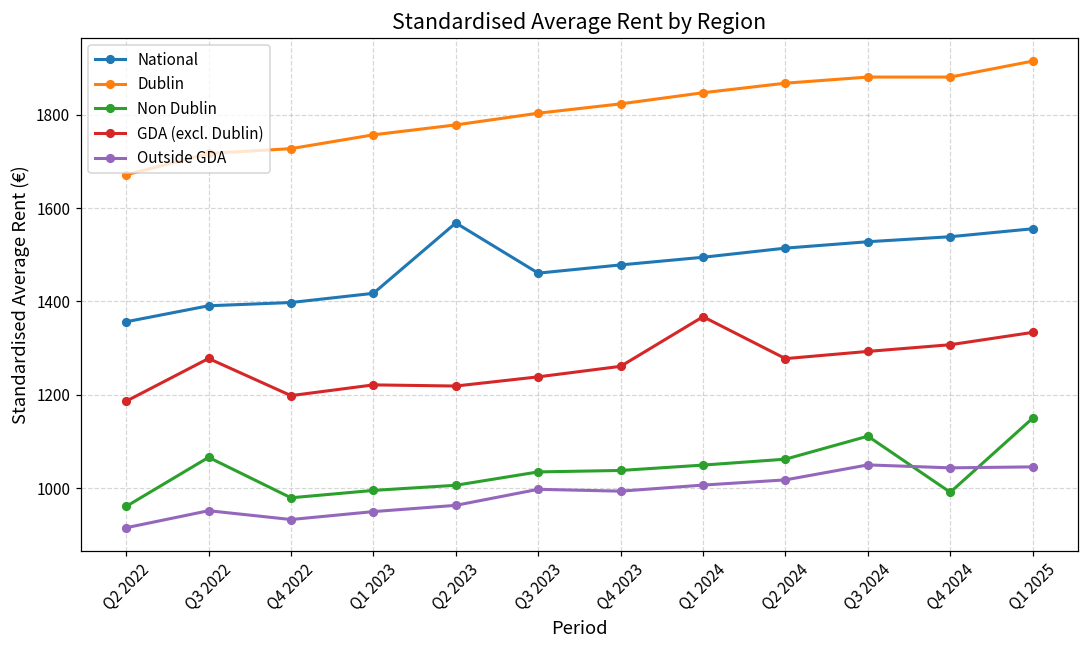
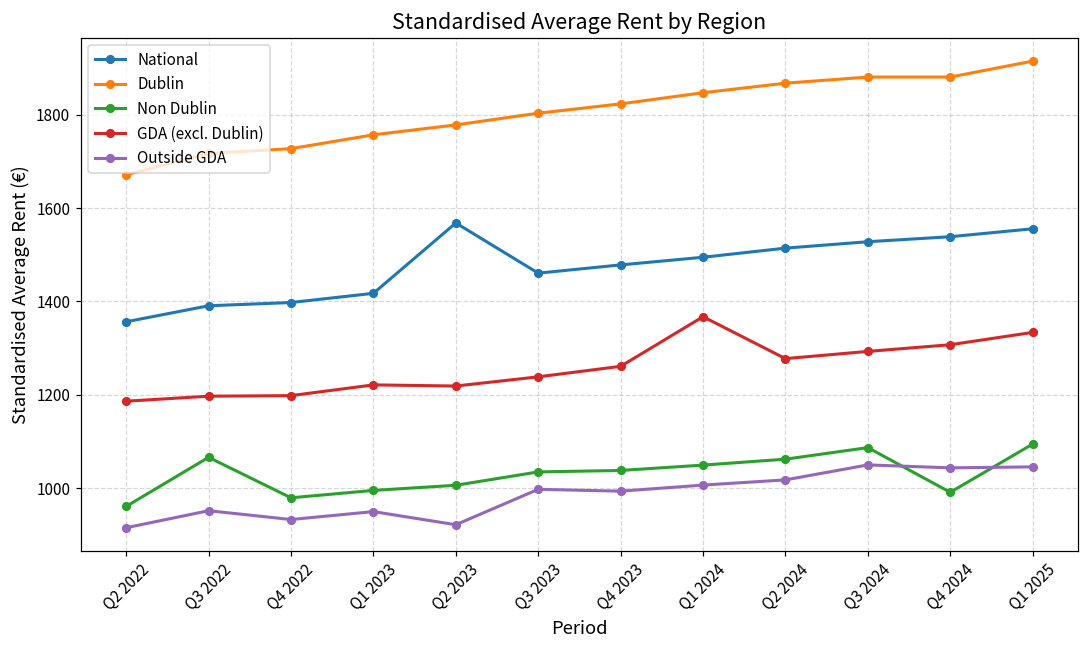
  {
    "National": {
      "Q2 2022": 1360,
      "Q3 2022": 1390,
      "Q4 2022": 1400,
      "Q1 2023": 1420,
      "Q2 2023": 1570,
      "Q3 2023": 1460,
      "Q4 2023": 1480,
      "Q1 2024": 1490,
      "Q2 2024": 1510,
      "Q3 2024": 1530,
      "Q4 2024": 1540,
      "Q1 2025": 1560
    },
    "Dublin": {
      "Q2 2022": 1670,
      "Q4 2022": 1730,
      "Q1 2023": 1760,
      "Q2 2023": 1780,
      "Q3 2023": 1800,
      "Q4 2023": 1820,
      "Q1 2024": 1850,
      "Q2 2024": 1870,
      "Q3 2024": 1880,
      "Q4 2024": 1880,
      "Q1 2025": 1910
    },
    "Non Dublin": {
      "Q2 2022": 960,
      "Q3 2022": 1070,
      "Q4 2022": 980,
      "Q1 2023": 1000,
      "Q2 2023": 1010,
      "Q3 2023": 1040,
      "Q4 2023": 1040,
      "Q1 2024": 1050,
      "Q2 2024": 1060,
-     "Q3 2024": 1110,
+     "Q3 2024": 1090,
      "Q4 2024": 990,
-     "Q1 2025": 1150
+     "Q1 2025": 1090
    },
    "GDA (excl. Dublin)": {
      "Q2 2022": 1190,
-     "Q3 2022": 1280,
+     "Q3 2022": 1200,
      "Q4 2022": 1200,
      "Q1 2023": 1220,
      "Q2 2023": 1220,
      "Q3 2023": 1240,
      "Q4 2023": 1260,
      "Q1 2024": 1370,
      "Q2 2024": 1280,
      "Q3 2024": 1290,
      "Q4 2024": 1310,
      "Q1 2025": 1330
    },
    "Outside GDA": {
      "Q2 2022": 920,
      "Q3 2022": 950,
      "Q4 2022": 930,
      "Q1 2023": 950,
-     "Q2 2023": 960,
+     "Q2 2023": 920,
      "Q3 2023": 1000,
      "Q4 2023": 990,
      "Q1 2024": 1010,
      "Q2 2024": 1020,
      "Q3 2024": 1050,
      "Q4 2024": 1040,
      "Q1 2025": 1050
    }
  }
